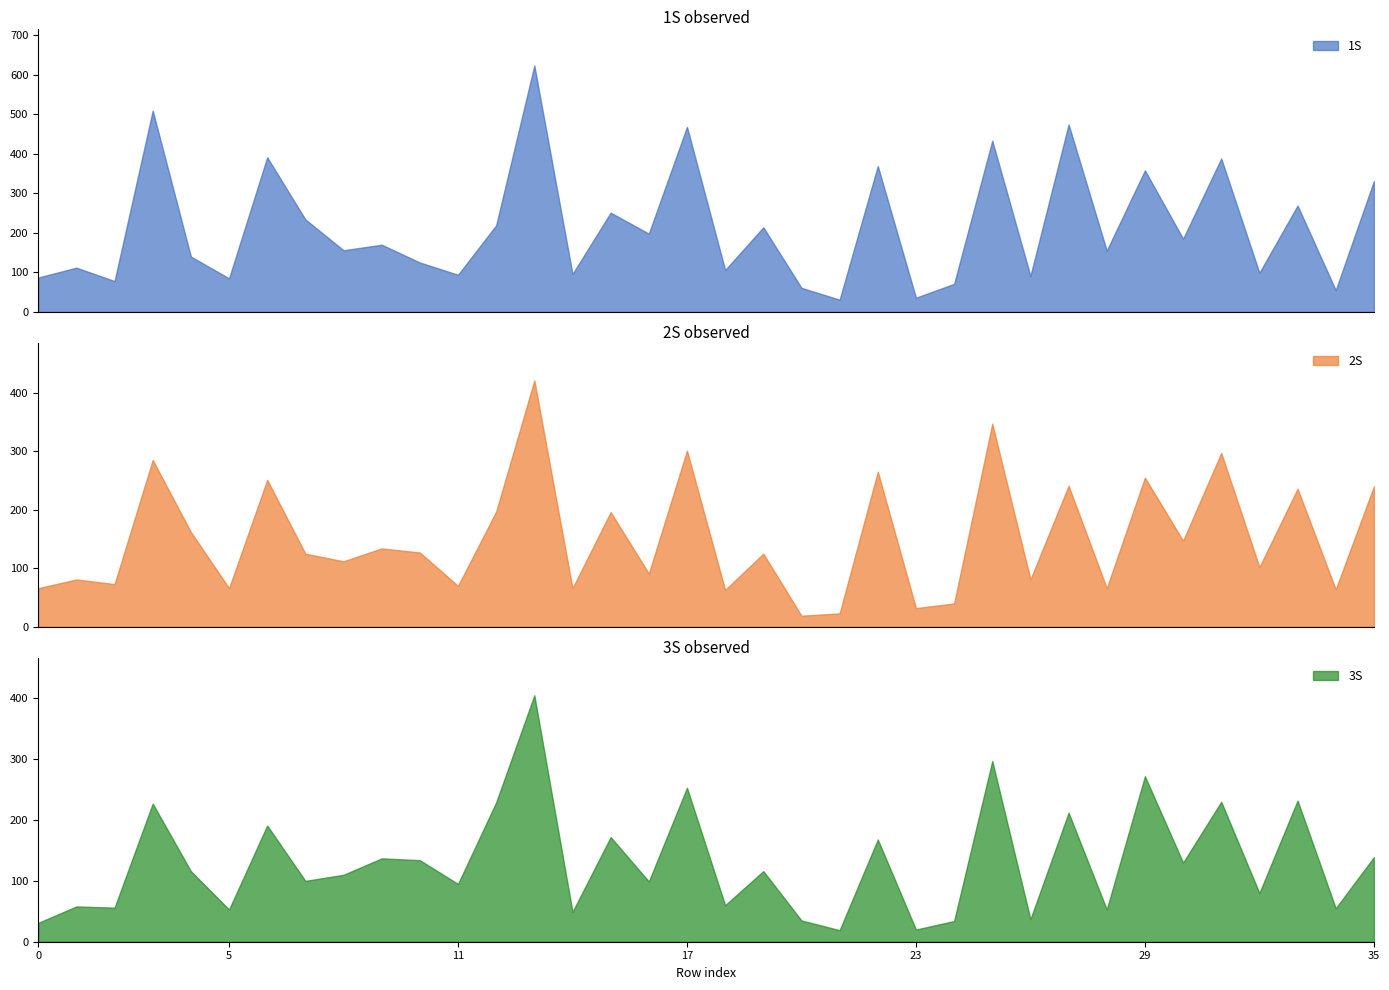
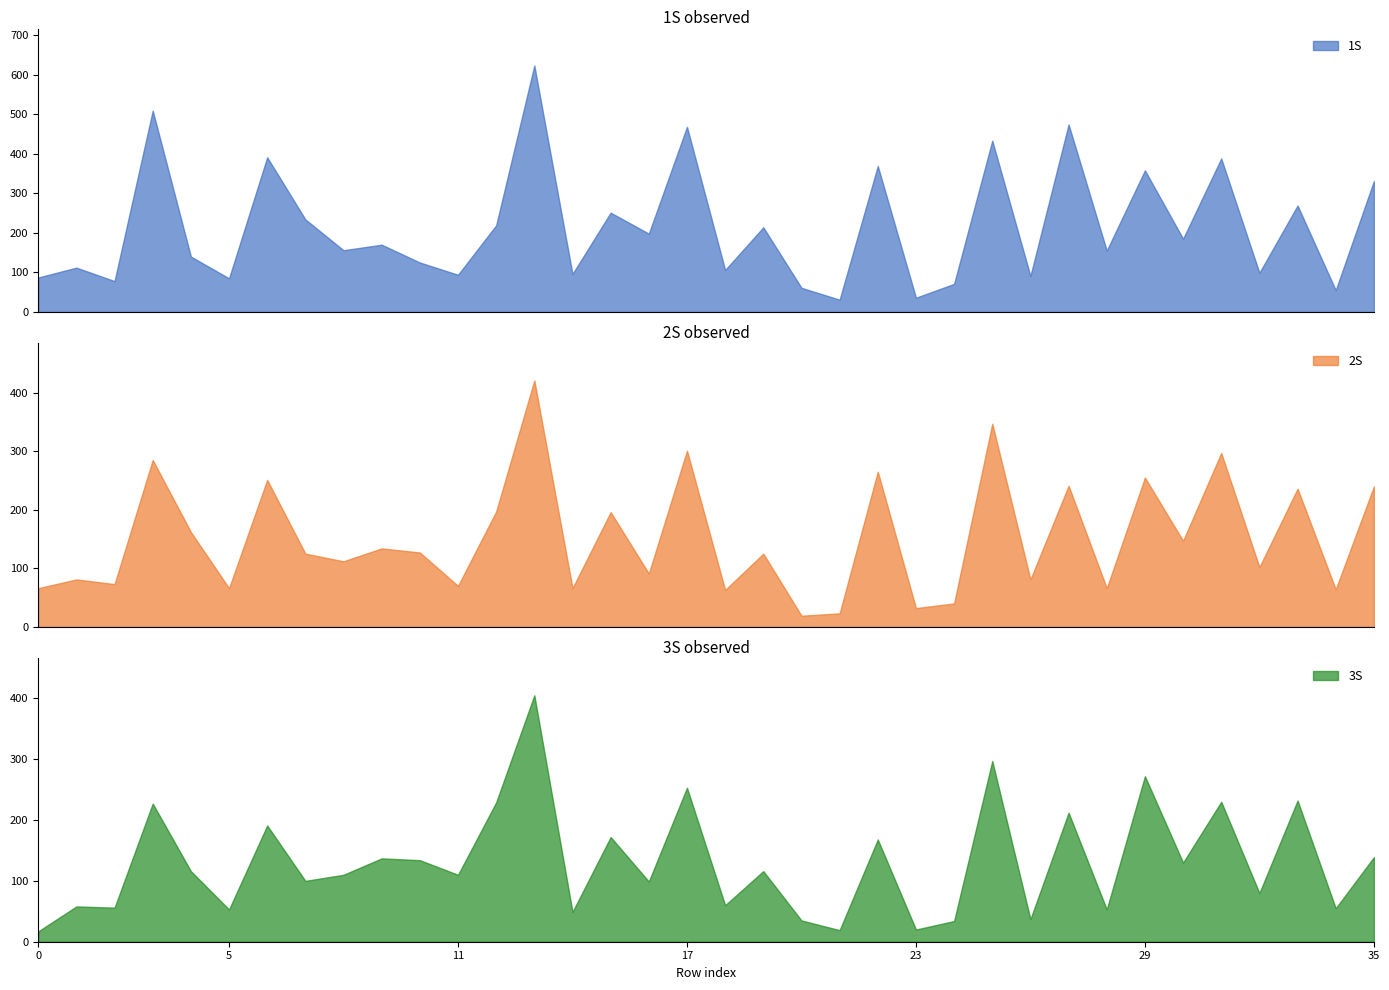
  {
    "3S observed": {
-     "0": 30,
+     "0": 20,
      "5": 50,
-     "11": 100,
+     "11": 110,
      "17": 250,
      "23": 20,
      "29": 270,
      "35": 140
    }
  }
